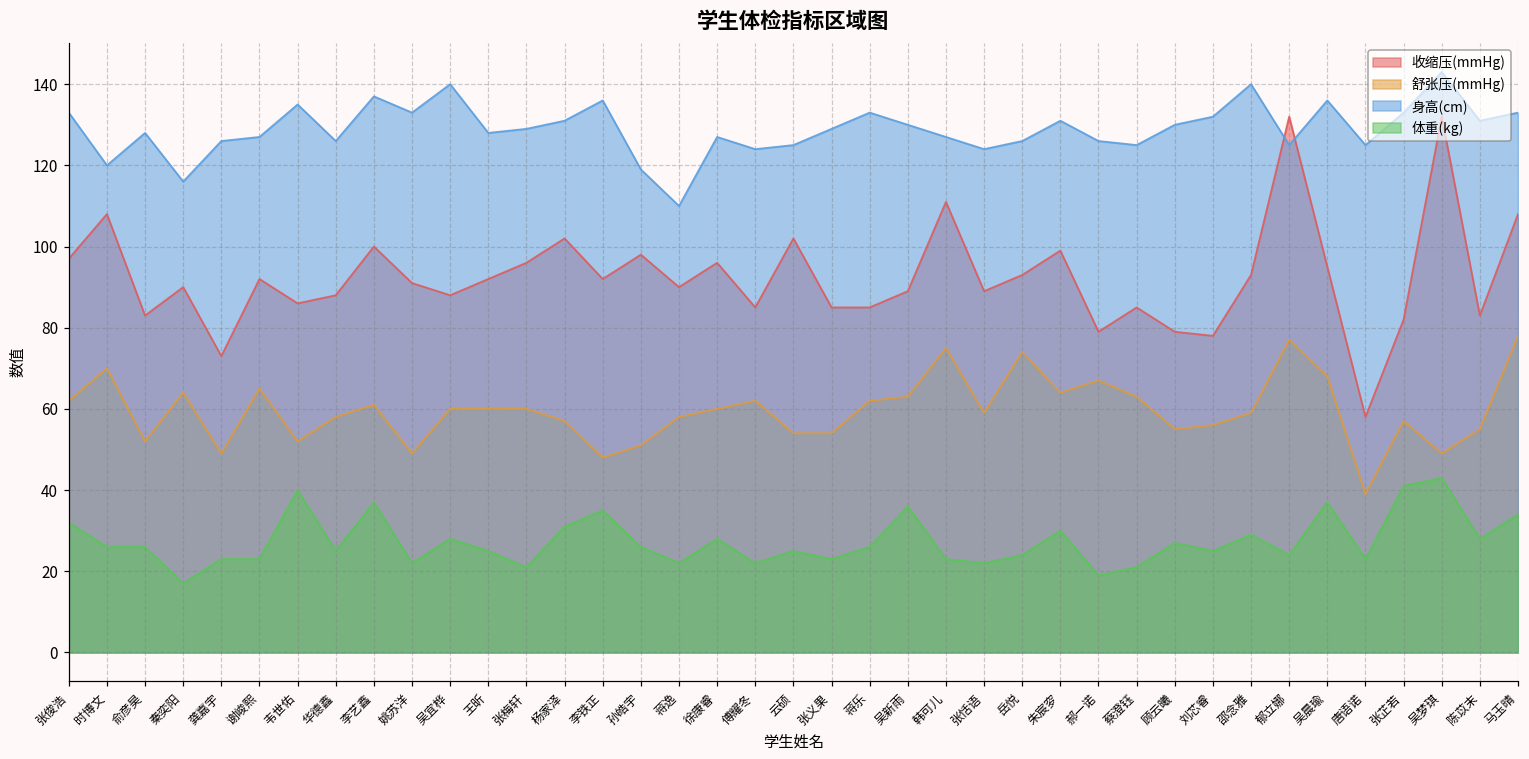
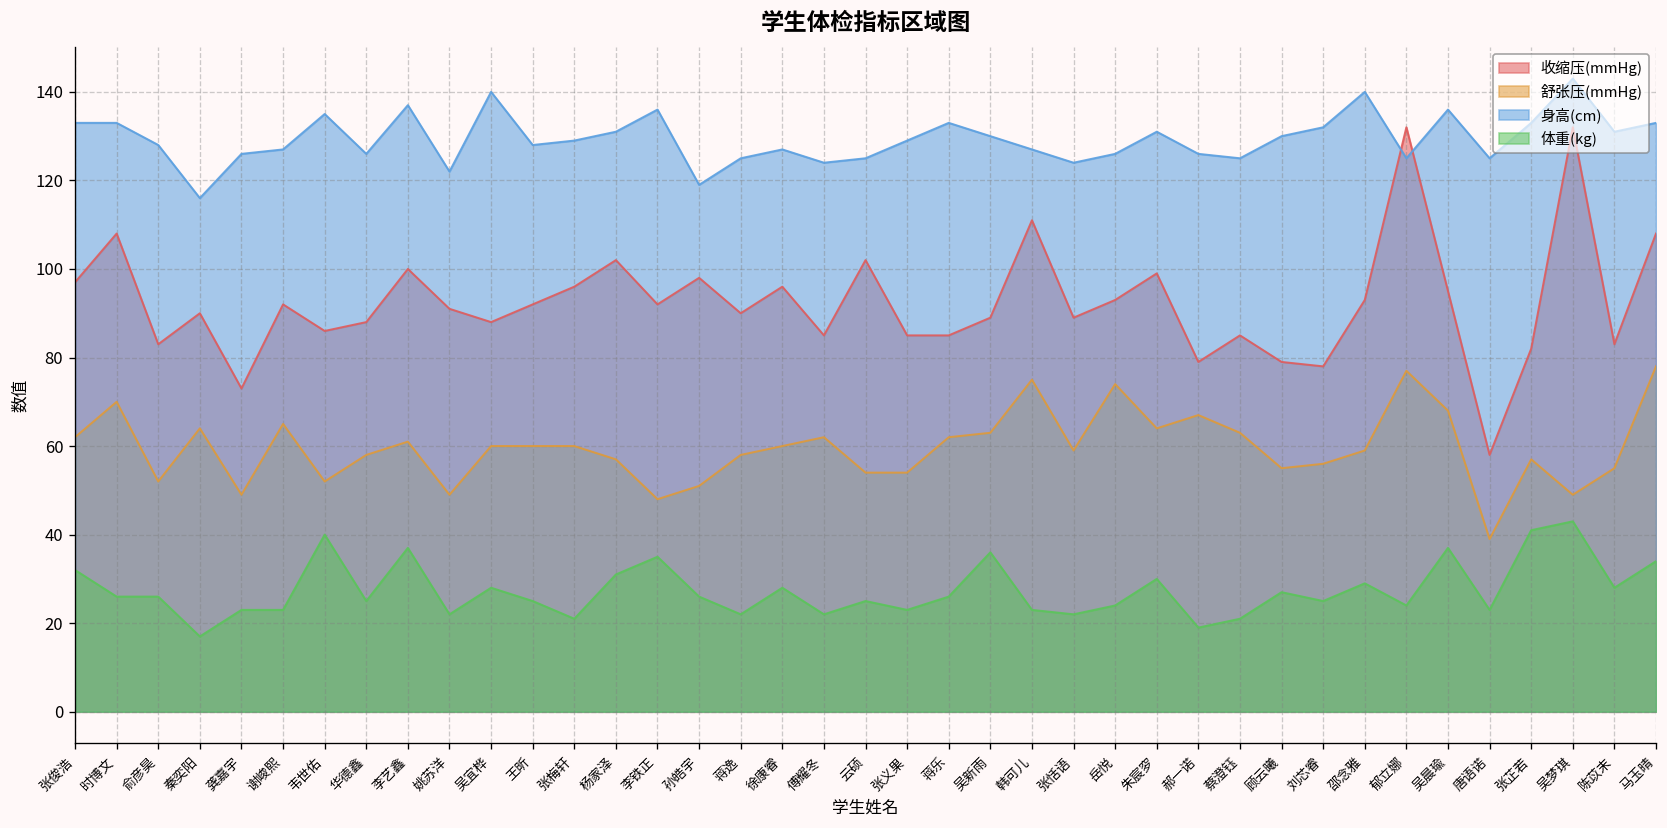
  {
    "身高(cm)": {
      "张俊浩": 133,
-     "时博文": 120,
+     "时博文": 133,
      "俞彦昊": 128,
      "秦奕阳": 116,
      "龚嘉宇": 126,
      "谢峻熙": 127,
      "韦世佑": 135,
      "华德鑫": 126,
      "李艺鑫": 137,
-     "姚苏洋": 133,
+     "姚苏洋": 122,
      "吴宜桦": 140,
      "王昕": 128,
      "张梅轩": 129,
      "杨家泽": 131,
      "李铁正": 136,
      "孙皓宇": 119,
-     "蒋逸": 110,
+     "蒋逸": 125,
      "徐康睿": 127,
      "傅耀冬": 124,
      "云硕": 125,
      "张义果": 129,
      "蒋乐": 133,
      "吴新雨": 130,
      "韩可儿": 127,
      "张恬语": 124,
      "岳悦": 126,
      "朱宸穸": 131,
      "郝一诺": 126,
      "蔡澄钰": 125,
      "顾云曦": 130,
      "刘芯睿": 132,
      "邵念雅": 140,
      "郁立娜": 125,
      "吴晨瑜": 136,
      "唐语诺": 125,
      "马玉晴": 133
    },
    "体重(kg)": {
      "张俊浩": 32,
      "时博文": 26,
      "俞彦昊": 26,
      "秦奕阳": 17,
      "龚嘉宇": 23,
      "谢峻熙": 23,
      "韦世佑": 40,
      "华德鑫": 25,
      "李艺鑫": 37,
      "姚苏洋": 22,
      "吴宜桦": 28,
      "王昕": 25,
      "张梅轩": 21,
      "杨家泽": 31,
      "李铁正": 35,
      "孙皓宇": 26,
      "蒋逸": 22,
      "徐康睿": 28,
      "傅耀冬": 22,
      "云硕": 25,
      "张义果": 23,
      "蒋乐": 26,
      "吴新雨": 36,
      "韩可儿": 23,
      "张恬语": 22,
      "岳悦": 24,
      "朱宸穸": 30,
      "郝一诺": 19,
      "蔡澄钰": 21,
      "顾云曦": 27,
      "刘芯睿": 25,
      "邵念雅": 29,
      "郁立娜": 24,
      "吴晨瑜": 37,
      "唐语诺": 23,
      "张芷若": 41,
      "吴梦琪": 43,
      "陈苡末": 28,
      "马玉晴": 34
    }
  }
